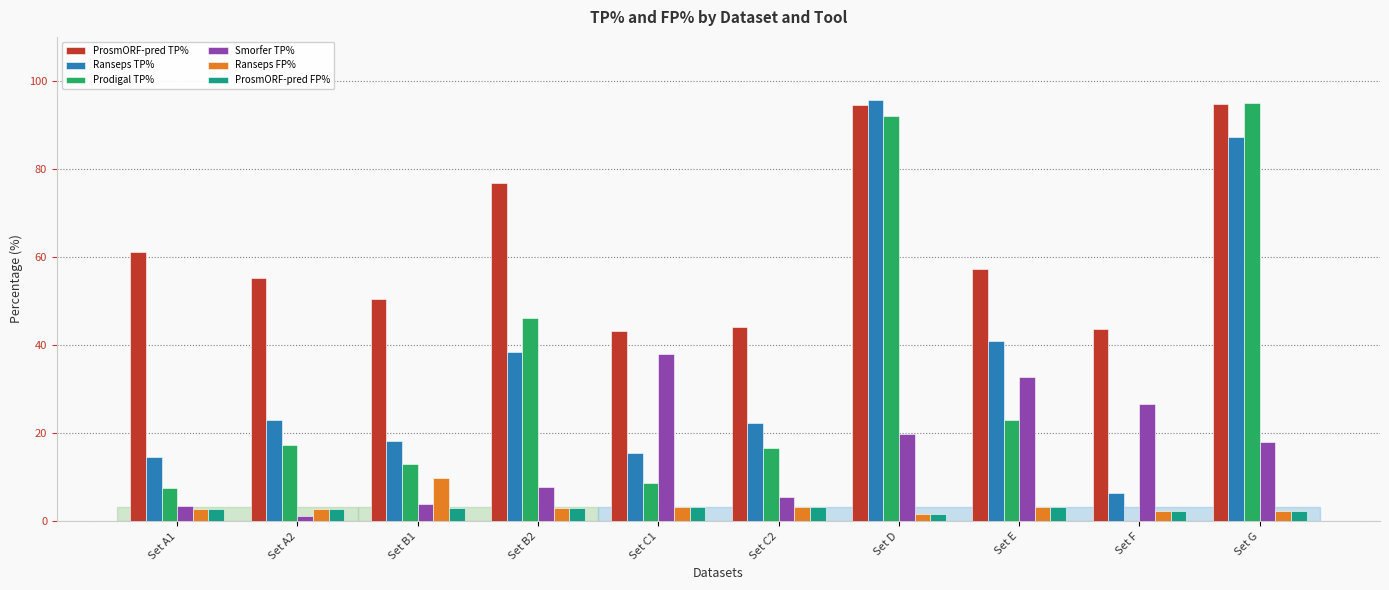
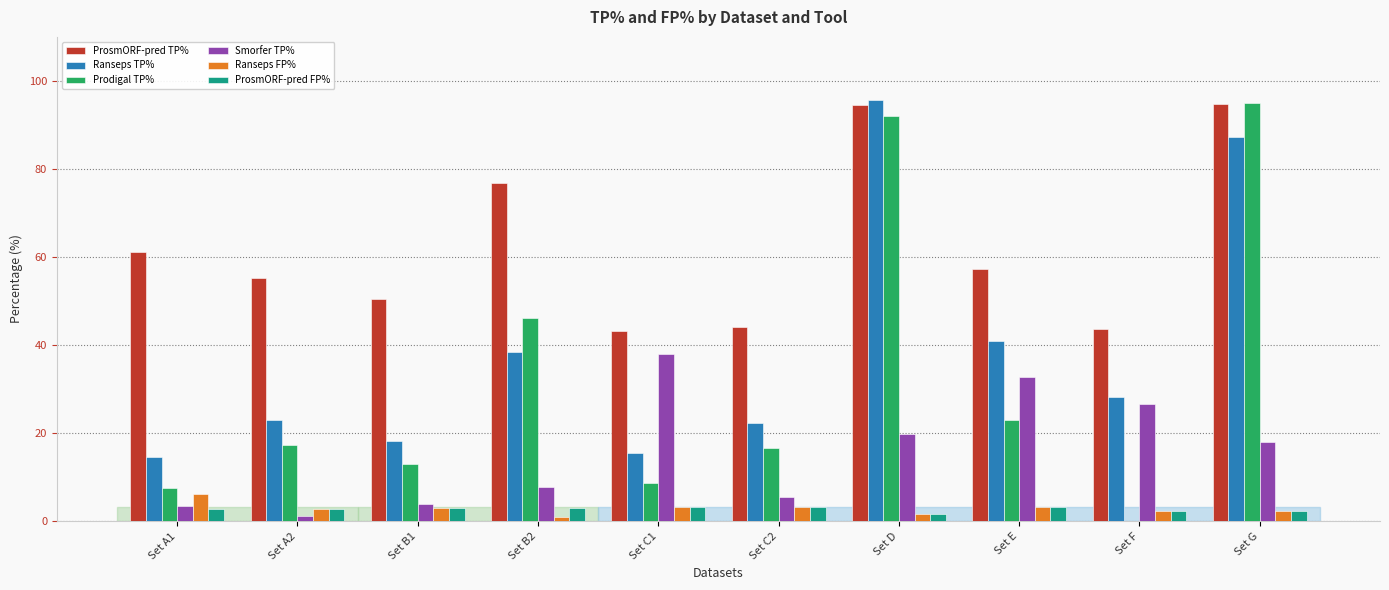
  {
    "ProsmORF-pred TP%": {
      "Set A1": 61,
      "Set A2": 55,
      "Set B1": 50,
      "Set B2": 77,
      "Set C1": 43,
      "Set C2": 44,
      "Set D": 95,
      "Set E": 57,
      "Set F": 44,
      "Set G": 95
    },
    "Ranseps TP%": {
      "Set A1": 15,
      "Set A2": 23,
      "Set B1": 18,
      "Set B2": 38,
      "Set C1": 16,
      "Set C2": 22,
      "Set D": 96,
      "Set E": 41,
-     "Set F": 6,
+     "Set F": 28,
      "Set G": 87
    },
    "Smorfer TP%": {
      "Set A1": 3,
      "Set A2": 1,
      "Set B1": 4,
      "Set B2": 8,
      "Set C1": 38,
      "Set C2": 6,
      "Set D": 20,
      "Set E": 33,
      "Set F": 27,
      "Set G": 18
    },
    "Ranseps FP%": {
-     "Set A1": 3,
+     "Set A1": 6,
      "Set A2": 3,
-     "Set B1": 10,
-     "Set B2": 3,
+     "Set B1": 3,
+     "Set B2": 1,
      "Set C1": 3,
      "Set C2": 3,
      "Set D": 2,
      "Set E": 3,
      "Set F": 2,
      "Set G": 2
    }
  }
